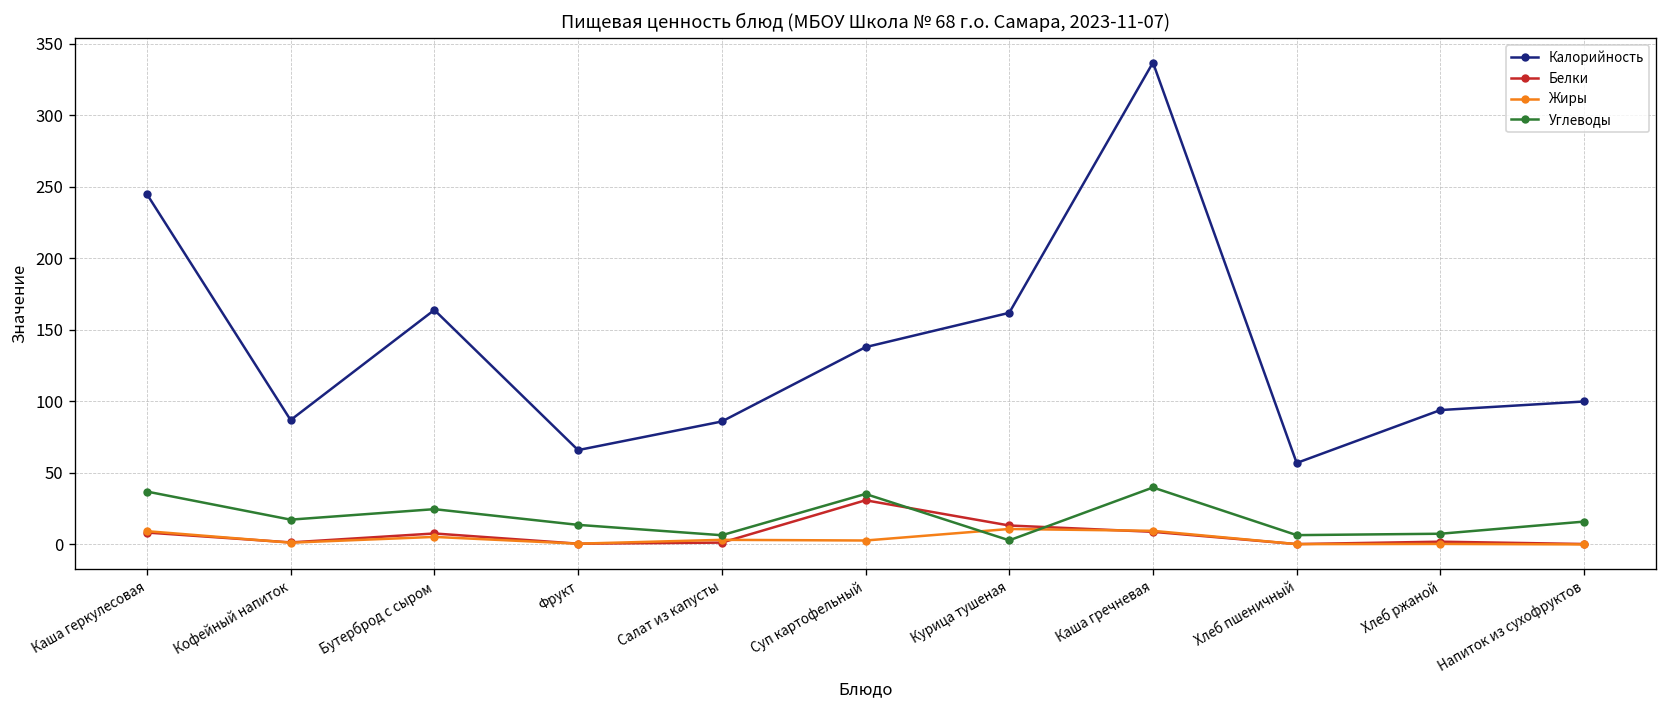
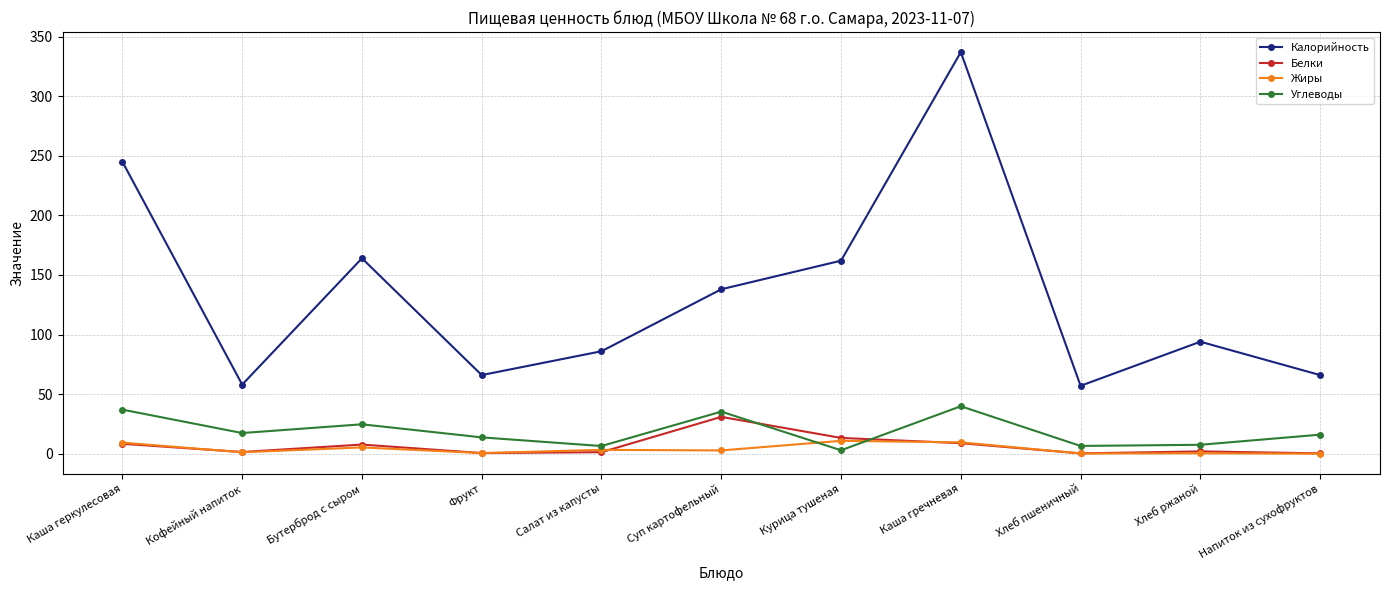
  {
    "Калорийность": {
      "Каша геркулесовая": 245,
-     "Кофейный напиток": 87,
+     "Кофейный напиток": 58,
      "Бутерброд с сыром": 164,
      "Фрукт": 66,
      "Салат из капусты": 86,
      "Суп картофельный": 138,
      "Курица тушеная": 162,
      "Каша гречневая": 337,
      "Хлеб пшеничный": 57,
      "Хлеб ржаной": 94,
-     "Напиток из сухофруктов": 100
+     "Напиток из сухофруктов": 66
    },
    "Белки": {
      "Бутерброд с сыром": 8,
      "Суп картофельный": 31,
      "Курица тушеная": 13
    },
    "Жиры": {
      "Бутерброд с сыром": 5,
      "Суп картофельный": 3,
      "Курица тушеная": 11
    },
    "Углеводы": {
      "Каша геркулесовая": 37,
      "Кофейный напиток": 17,
      "Бутерброд с сыром": 25,
      "Фрукт": 14,
      "Салат из капусты": 6,
      "Суп картофельный": 35,
      "Курица тушеная": 3,
      "Каша гречневая": 40,
      "Хлеб пшеничный": 7,
      "Хлеб ржаной": 8,
      "Напиток из сухофруктов": 16
    }
  }
